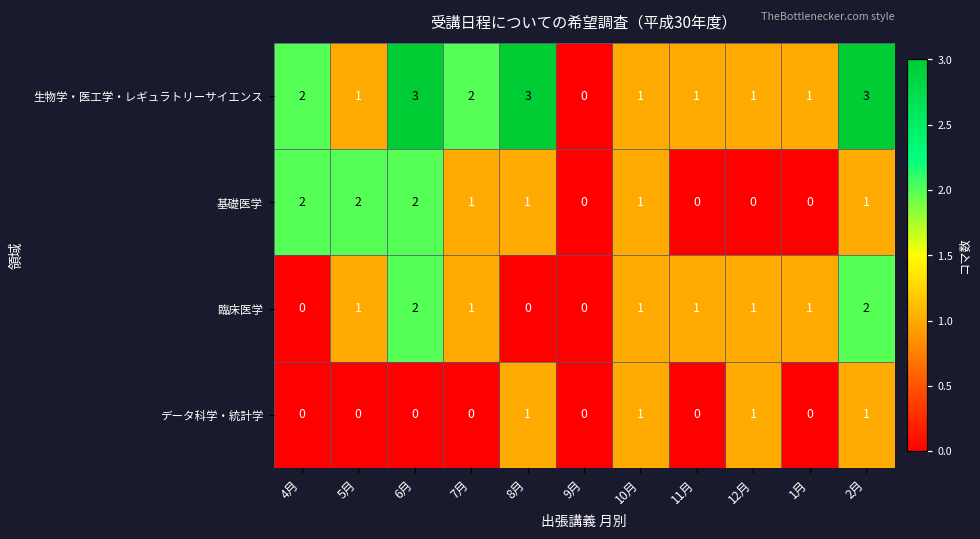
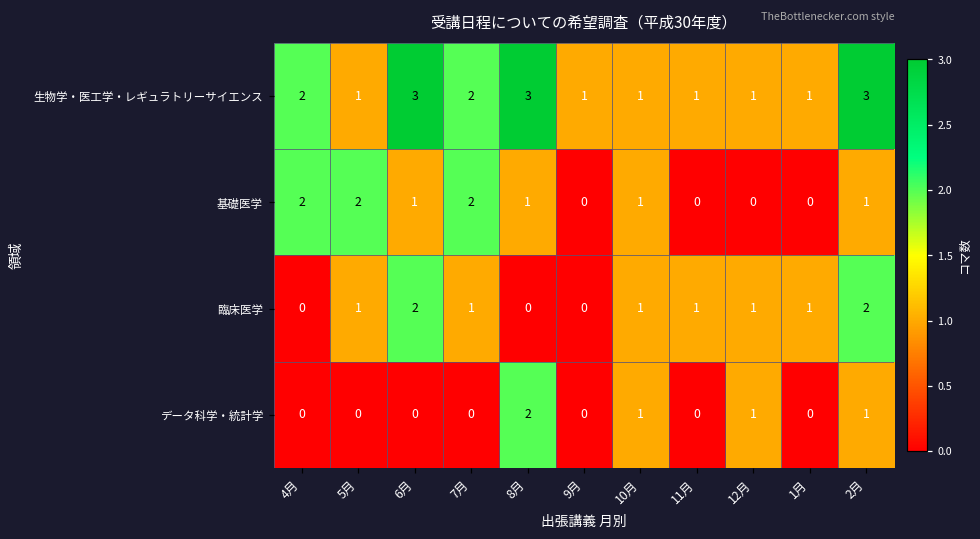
  {
    "生物学・医工学・レギュラトリーサイエンス": {
      "4月": 2,
      "5月": 1,
      "6月": 3,
      "7月": 2,
      "8月": 3,
-     "9月": 0,
+     "9月": 1,
      "10月": 1,
      "11月": 1,
      "12月": 1,
      "1月": 1,
      "2月": 3
    },
    "基礎医学": {
      "4月": 2,
      "5月": 2,
-     "6月": 2,
-     "7月": 1,
+     "6月": 1,
+     "7月": 2,
      "8月": 1,
      "9月": 0,
      "10月": 1,
      "11月": 0,
      "12月": 0,
      "1月": 0,
      "2月": 1
    },
    "臨床医学": {
      "4月": 0,
      "5月": 1,
      "6月": 2,
      "7月": 1,
      "8月": 0,
      "9月": 0,
      "10月": 1,
      "11月": 1,
      "12月": 1,
      "1月": 1,
      "2月": 2
    },
    "データ科学・統計学": {
      "4月": 0,
      "5月": 0,
      "6月": 0,
      "7月": 0,
-     "8月": 1,
+     "8月": 2,
      "9月": 0,
      "10月": 1,
      "11月": 0,
      "12月": 1,
      "1月": 0,
      "2月": 1
    }
  }
